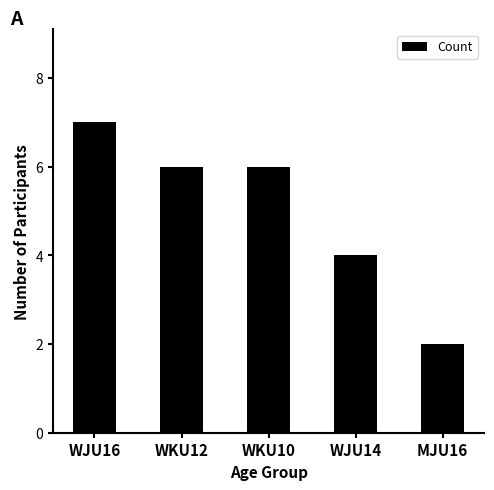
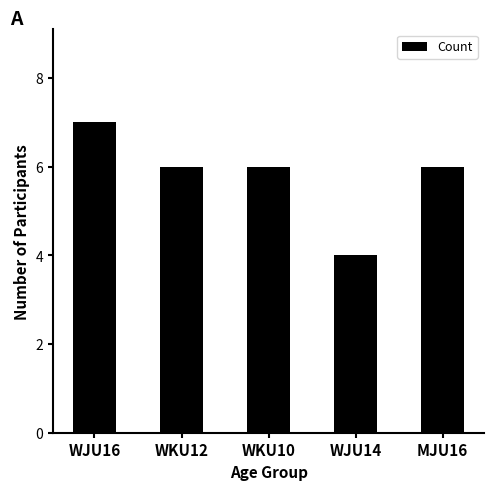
  {
    "WJU16": 7,
    "WKU12": 6,
    "WKU10": 6,
    "WJU14": 4,
-   "MJU16": 2
+   "MJU16": 6
  }
